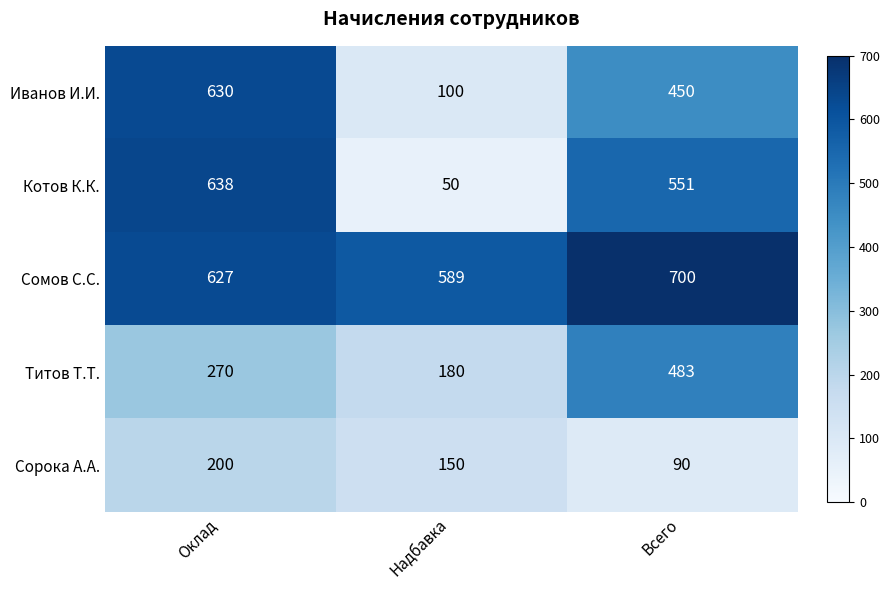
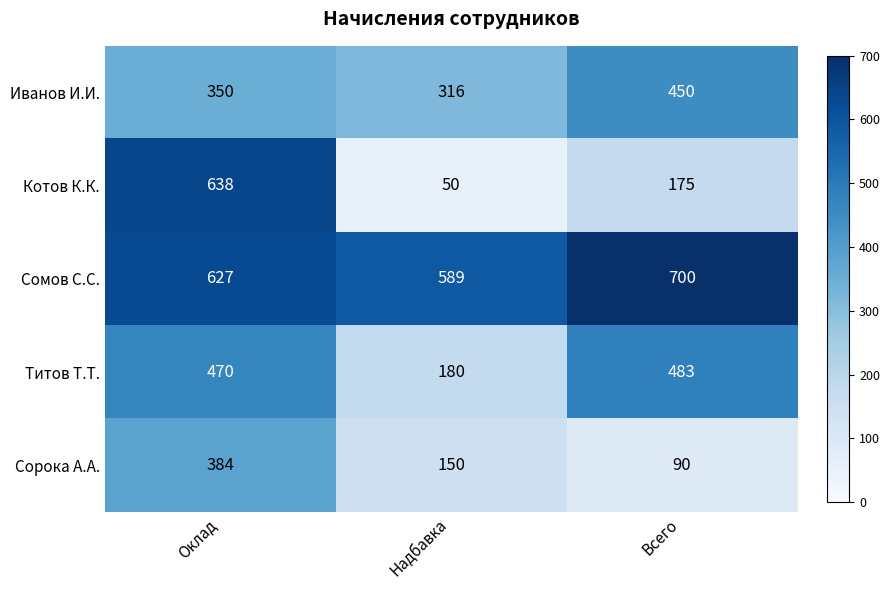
  {
    "Иванов И.И.": {
-     "Оклад": 630,
-     "Надбавка": 100,
+     "Оклад": 350,
+     "Надбавка": 316,
      "Всего": 450
    },
    "Котов К.К.": {
      "Оклад": 638,
      "Надбавка": 50,
-     "Всего": 551
+     "Всего": 175
    },
    "Сомов С.С.": {
      "Оклад": 627,
      "Надбавка": 589,
      "Всего": 700
    },
    "Титов Т.Т.": {
-     "Оклад": 270,
+     "Оклад": 470,
      "Надбавка": 180,
      "Всего": 483
    },
    "Сорока А.А.": {
-     "Оклад": 200,
+     "Оклад": 384,
      "Надбавка": 150,
      "Всего": 90
    }
  }
